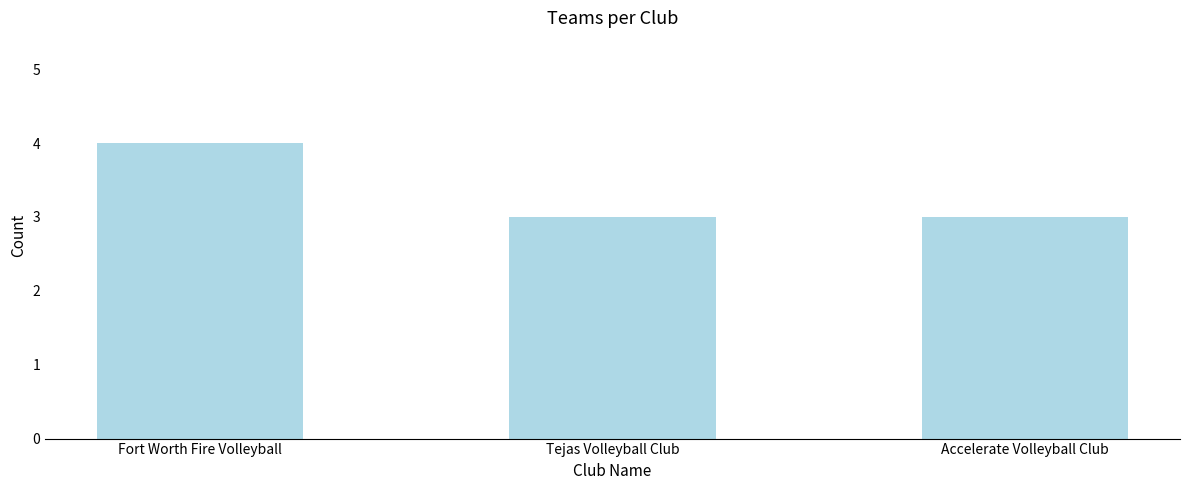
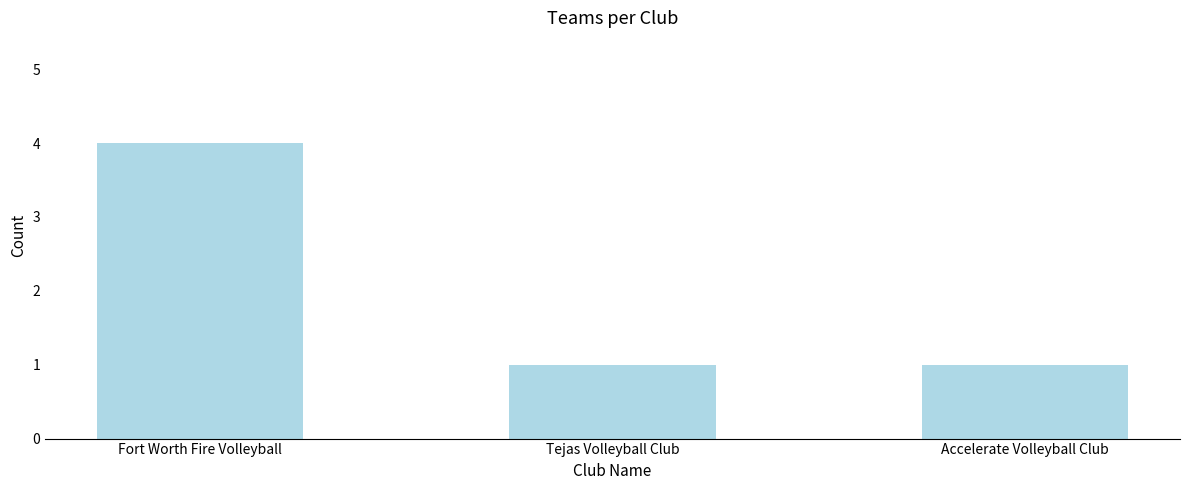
  {
    "Fort Worth Fire Volleyball": 4,
-   "Tejas Volleyball Club": 3,
-   "Accelerate Volleyball Club": 3
+   "Tejas Volleyball Club": 1,
+   "Accelerate Volleyball Club": 1
  }
